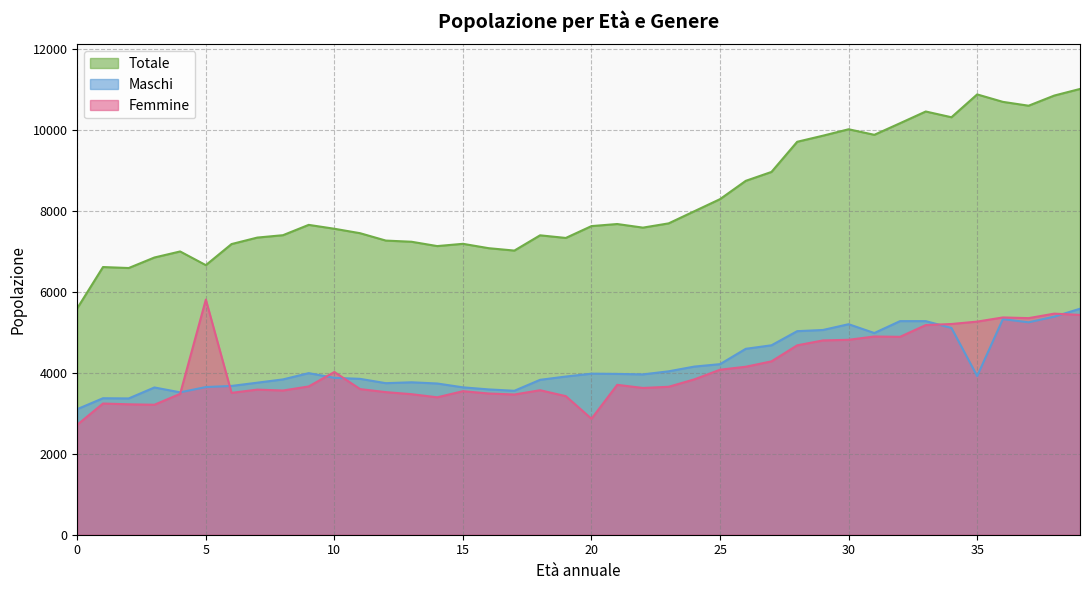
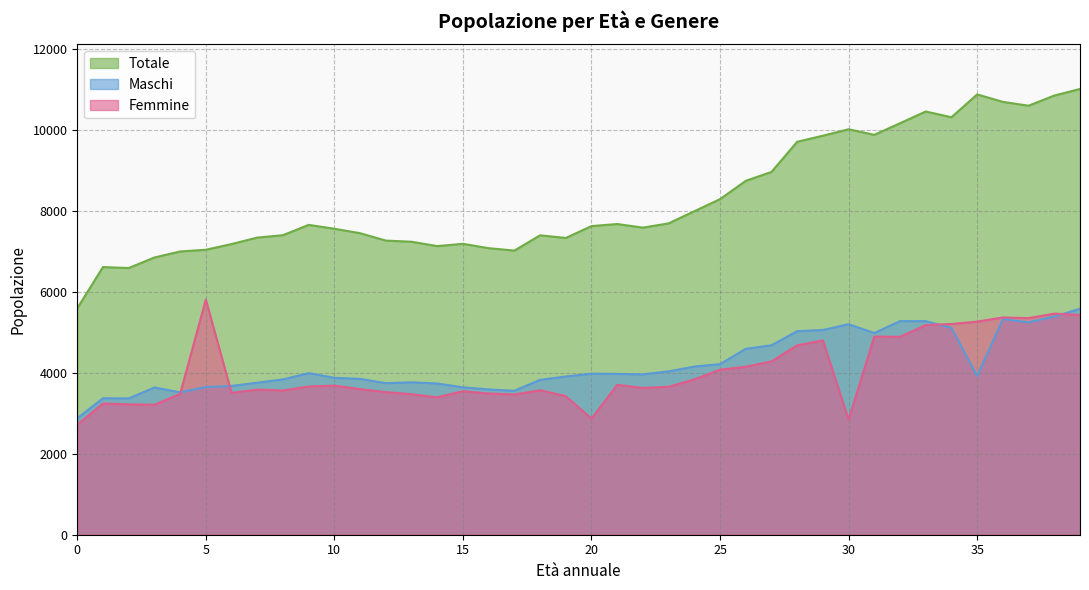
  {
    "Totale": {
      "0": 5600,
-     "5": 6700,
+     "5": 7000,
      "10": 7600,
      "15": 7200,
      "20": 7600,
      "25": 8300,
      "30": 10000,
      "35": 10900
    },
    "Maschi": {
-     "0": 3100,
+     "0": 2900,
      "5": 3600,
      "10": 3900,
      "15": 3600,
      "20": 4000,
      "25": 4200,
      "30": 5200,
      "35": 3900
    },
    "Femmine": {
      "0": 2700,
      "5": 5800,
-     "10": 4000,
+     "10": 3700,
      "15": 3500,
      "20": 2900,
      "25": 4100,
-     "30": 4800,
+     "30": 2800,
      "35": 5300
    }
  }
